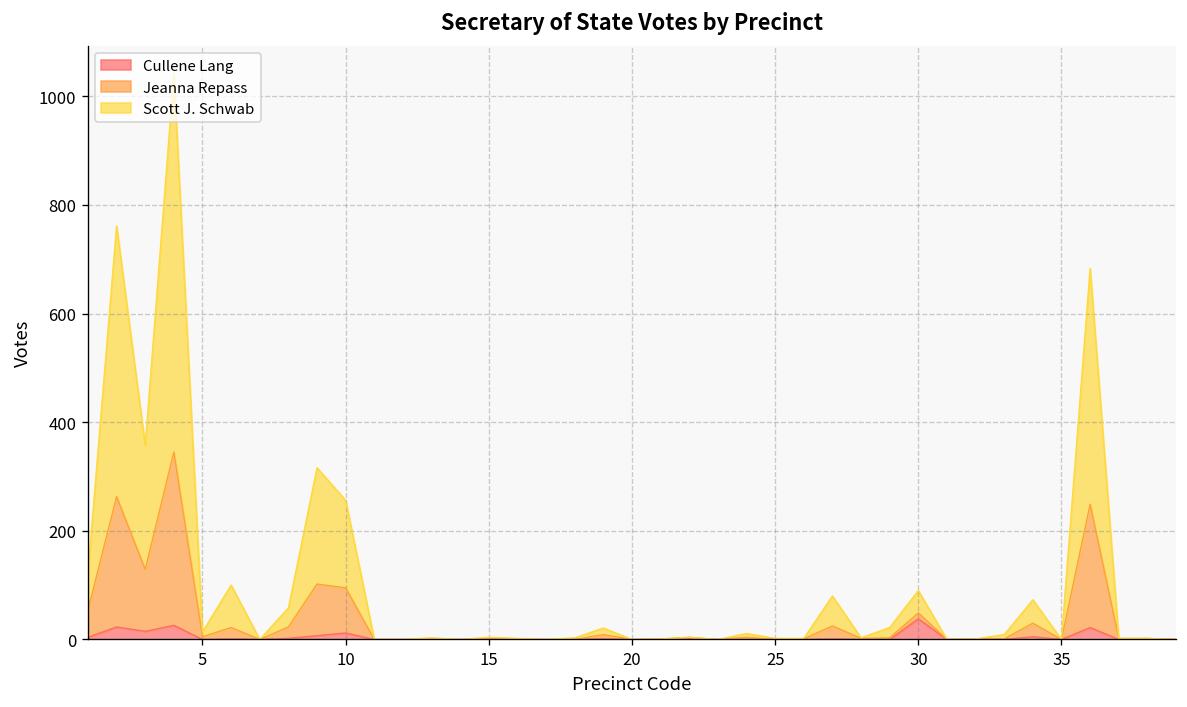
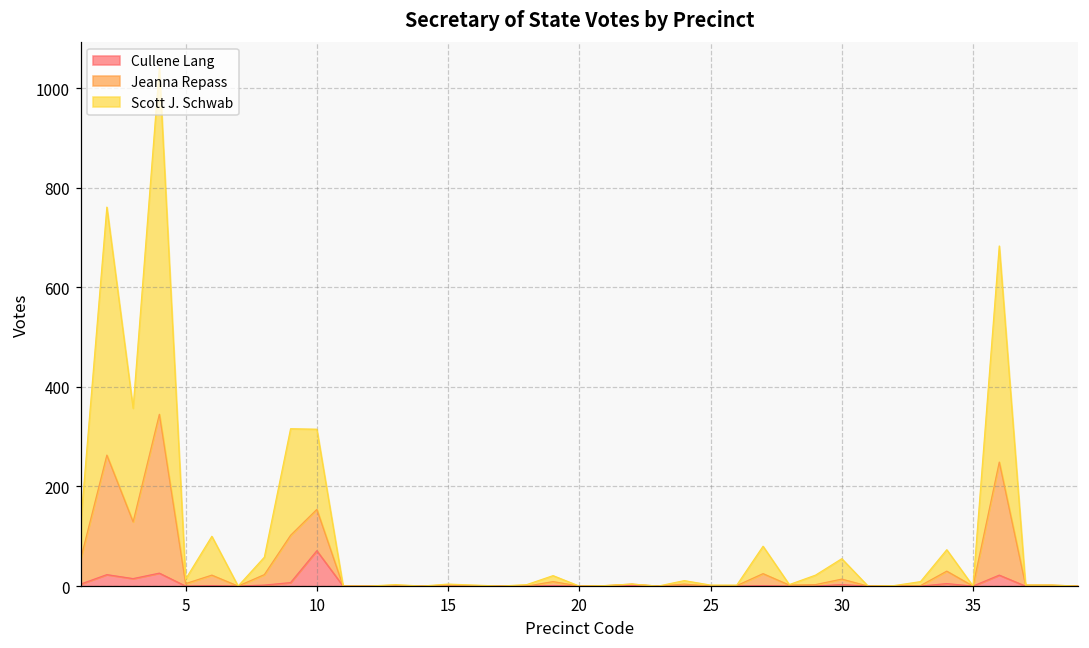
  {
    "Cullene Lang": {
-     "10": 10,
-     "30": 40
+     "10": 70,
+     "30": 0
    }
  }
